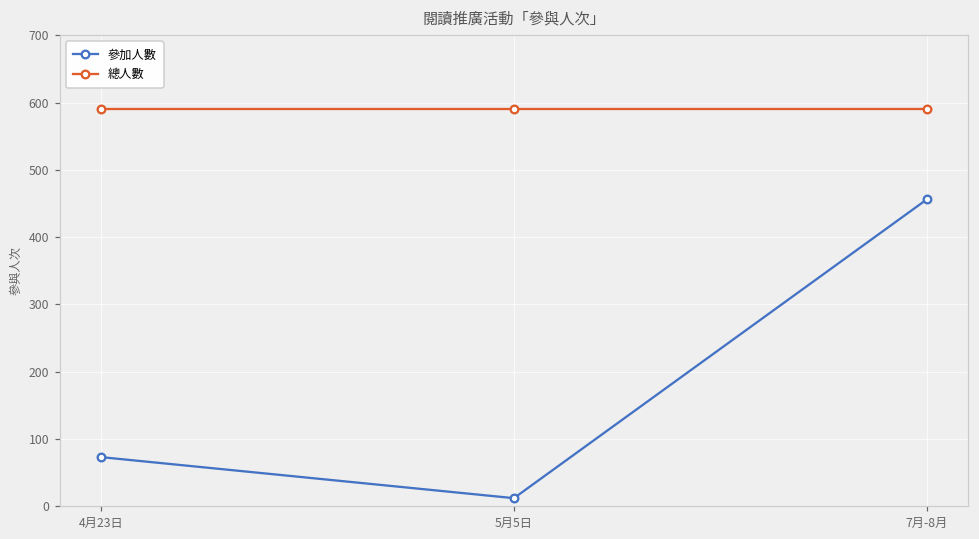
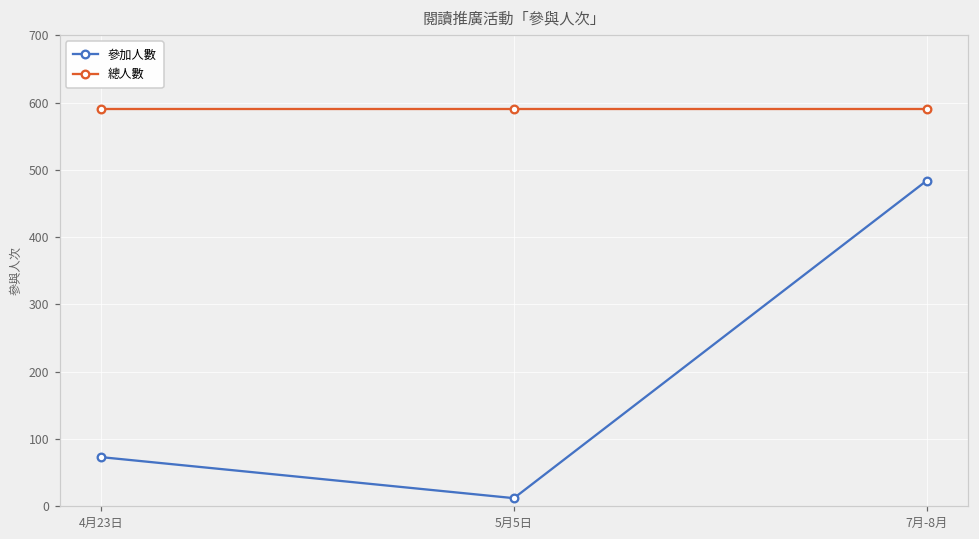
  {
    "參加人數": {
      "4月23日": 70,
      "5月5日": 10,
-     "7月-8月": 460
+     "7月-8月": 480
    },
    "總人數": {
      "4月23日": 590,
      "5月5日": 590,
      "7月-8月": 590
    }
  }
